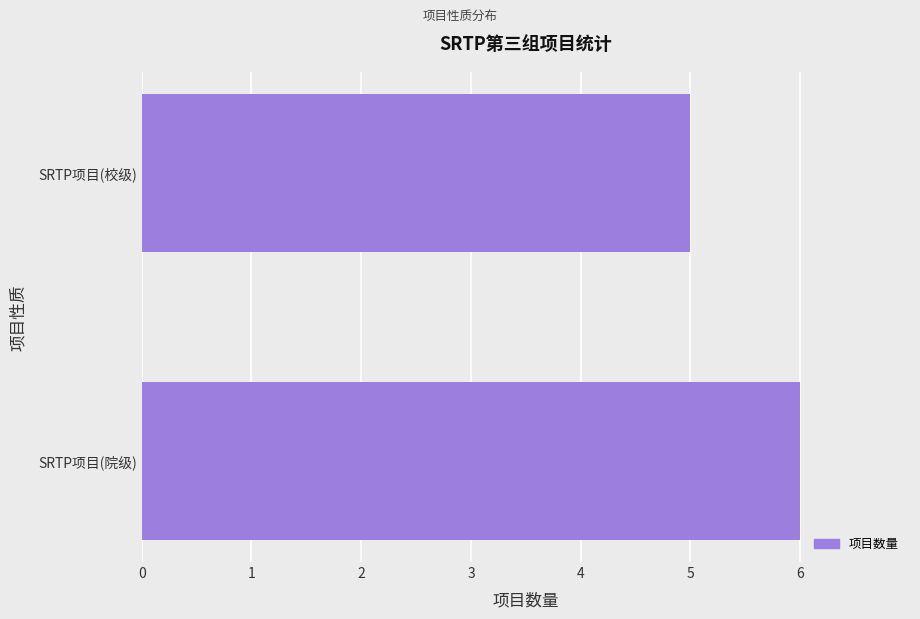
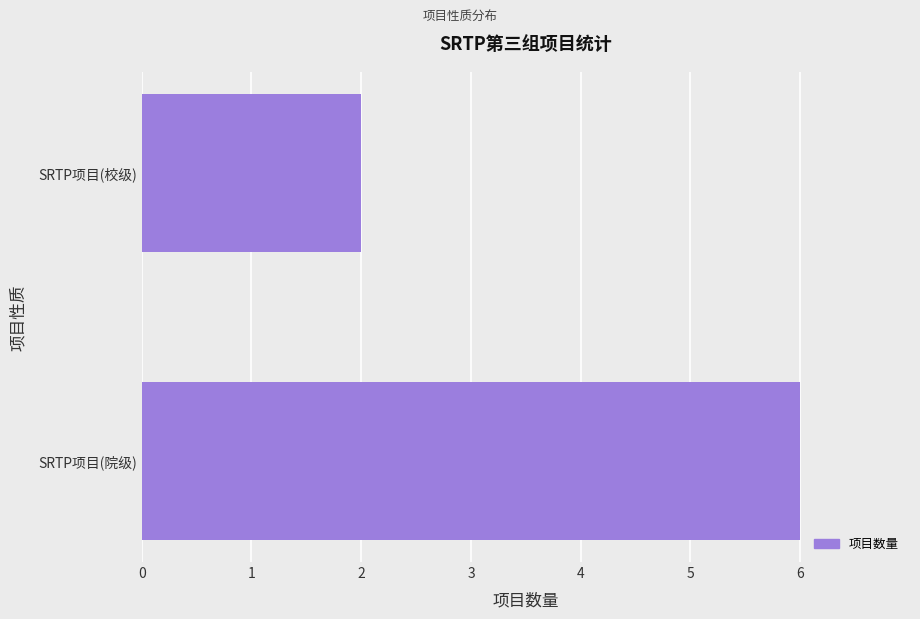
  {
-   "SRTP项目(校级)": 5,
+   "SRTP项目(校级)": 2,
    "SRTP项目(院级)": 6
  }
